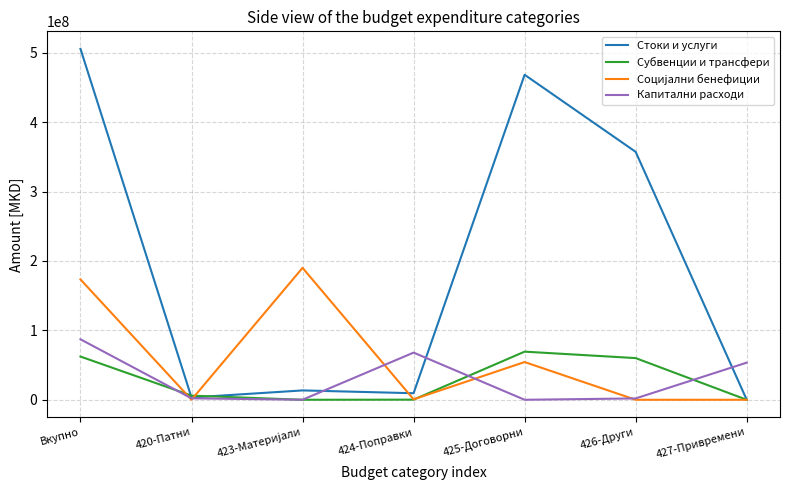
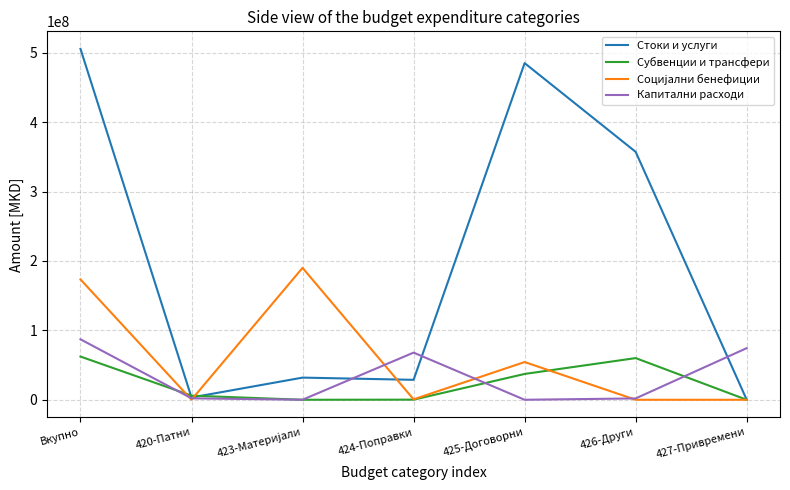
  {
    "Стоки и услуги": {
      "Вкупно": 510000000,
-     "423-Материјали": 10000000,
-     "424-Поправки": 10000000,
-     "425-Договорни": 470000000,
+     "423-Материјали": 30000000,
+     "424-Поправки": 30000000,
+     "425-Договорни": 490000000,
      "426-Други": 360000000
    },
    "Субвенции и трансфери": {
      "Вкупно": 60000000,
-     "425-Договорни": 70000000,
+     "425-Договорни": 40000000,
      "426-Други": 60000000
    },
    "Социјални бенефиции": {
      "Вкупно": 170000000,
      "423-Материјали": 190000000,
      "425-Договорни": 50000000
    },
    "Капитални расходи": {
      "Вкупно": 90000000,
      "424-Поправки": 70000000,
      "425-Договорни": 0,
-     "427-Привремени": 50000000
+     "427-Привремени": 70000000
    }
  }
